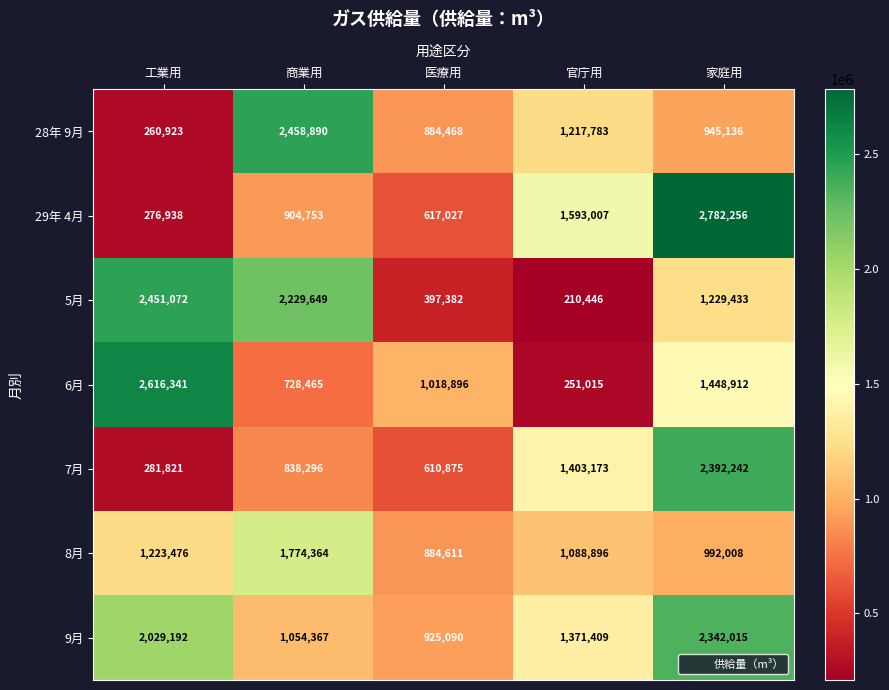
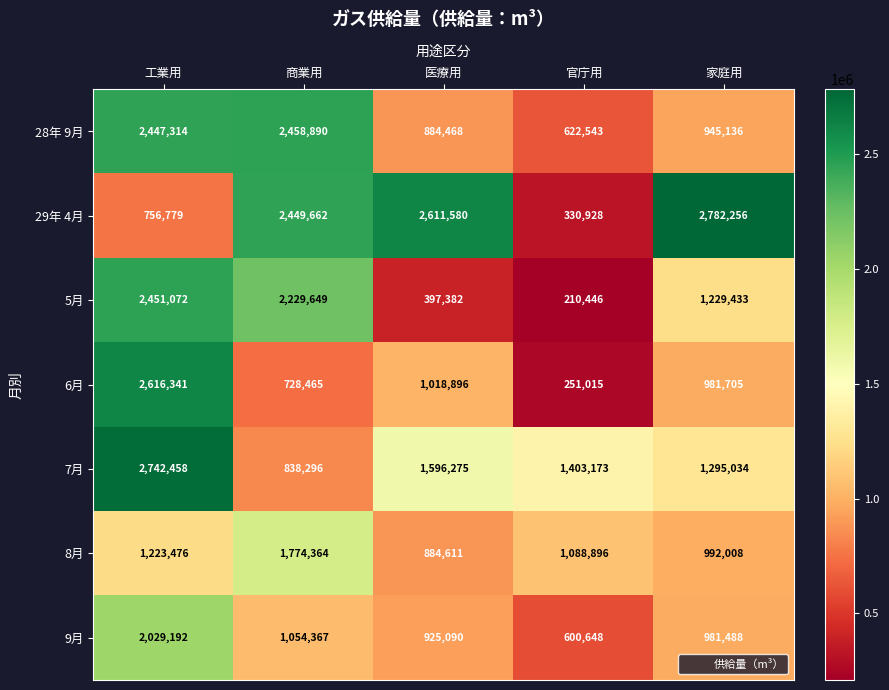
  {
    "28年 9月": {
-     "工業用": "260,923",
+     "工業用": "2,447,314",
      "商業用": "2,458,890",
      "医療用": "884,468",
-     "官庁用": "1,217,783",
+     "官庁用": "622,543",
      "家庭用": "945,136"
    },
    "29年 4月": {
-     "工業用": "276,938",
-     "商業用": "904,753",
-     "医療用": "617,027",
-     "官庁用": "1,593,007",
+     "工業用": "756,779",
+     "商業用": "2,449,662",
+     "医療用": "2,611,580",
+     "官庁用": "330,928",
      "家庭用": "2,782,256"
    },
    "5月": {
      "工業用": "2,451,072",
      "商業用": "2,229,649",
      "医療用": "397,382",
      "官庁用": "210,446",
      "家庭用": "1,229,433"
    },
    "6月": {
      "工業用": "2,616,341",
      "商業用": "728,465",
      "医療用": "1,018,896",
      "官庁用": "251,015",
-     "家庭用": "1,448,912"
+     "家庭用": "981,705"
    },
    "7月": {
-     "工業用": "281,821",
+     "工業用": "2,742,458",
      "商業用": "838,296",
-     "医療用": "610,875",
+     "医療用": "1,596,275",
      "官庁用": "1,403,173",
-     "家庭用": "2,392,242"
+     "家庭用": "1,295,034"
    },
    "8月": {
      "工業用": "1,223,476",
      "商業用": "1,774,364",
      "医療用": "884,611",
      "官庁用": "1,088,896",
      "家庭用": "992,008"
    },
    "9月": {
      "工業用": "2,029,192",
      "商業用": "1,054,367",
      "医療用": "925,090",
-     "官庁用": "1,371,409",
-     "家庭用": "2,342,015"
+     "官庁用": "600,648",
+     "家庭用": "981,488"
    }
  }
